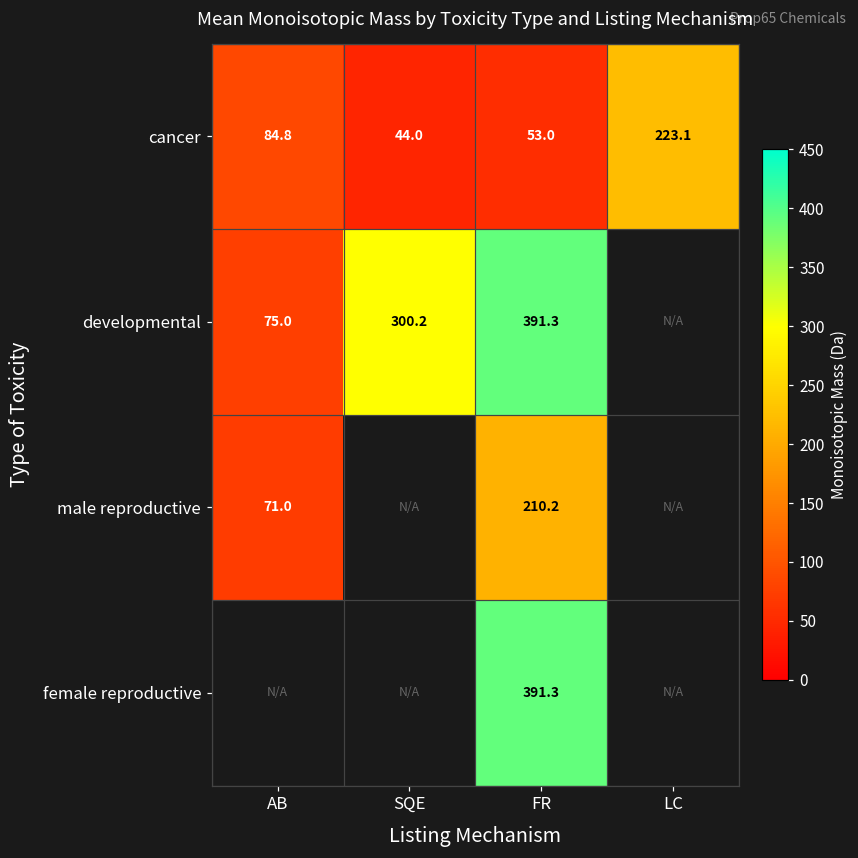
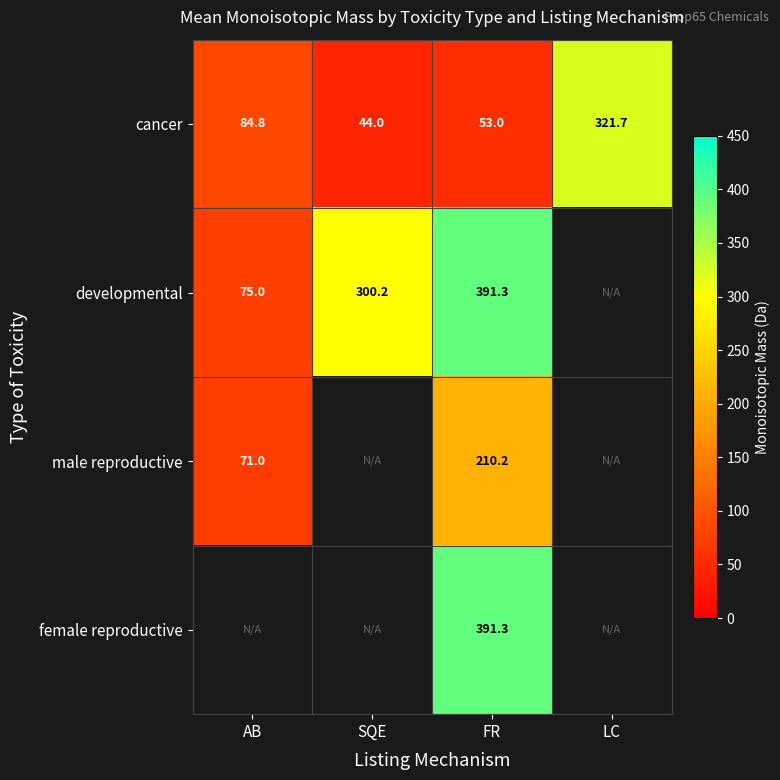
  {
    "cancer": {
      "AB": 84.8,
      "SQE": 44.0,
      "FR": 53.0,
-     "LC": 223.1
+     "LC": 321.7
    },
    "developmental": {
      "AB": 75.0,
      "SQE": 300.2,
      "FR": 391.3
    },
    "male reproductive": {
      "AB": 71.0,
      "FR": 210.2
    },
    "female reproductive": {
      "FR": 391.3
    }
  }
